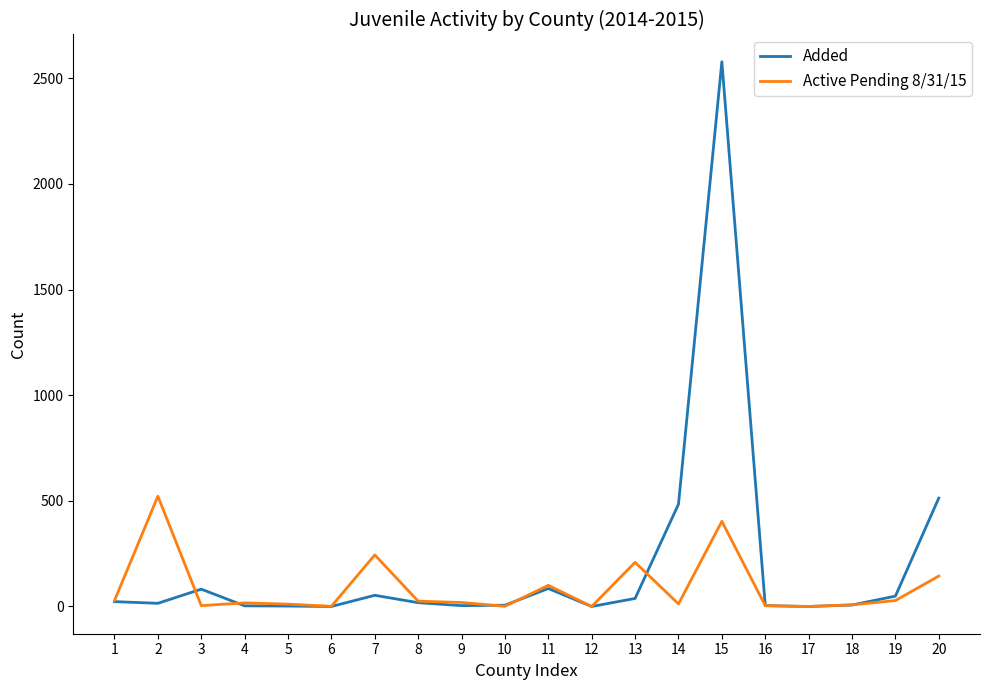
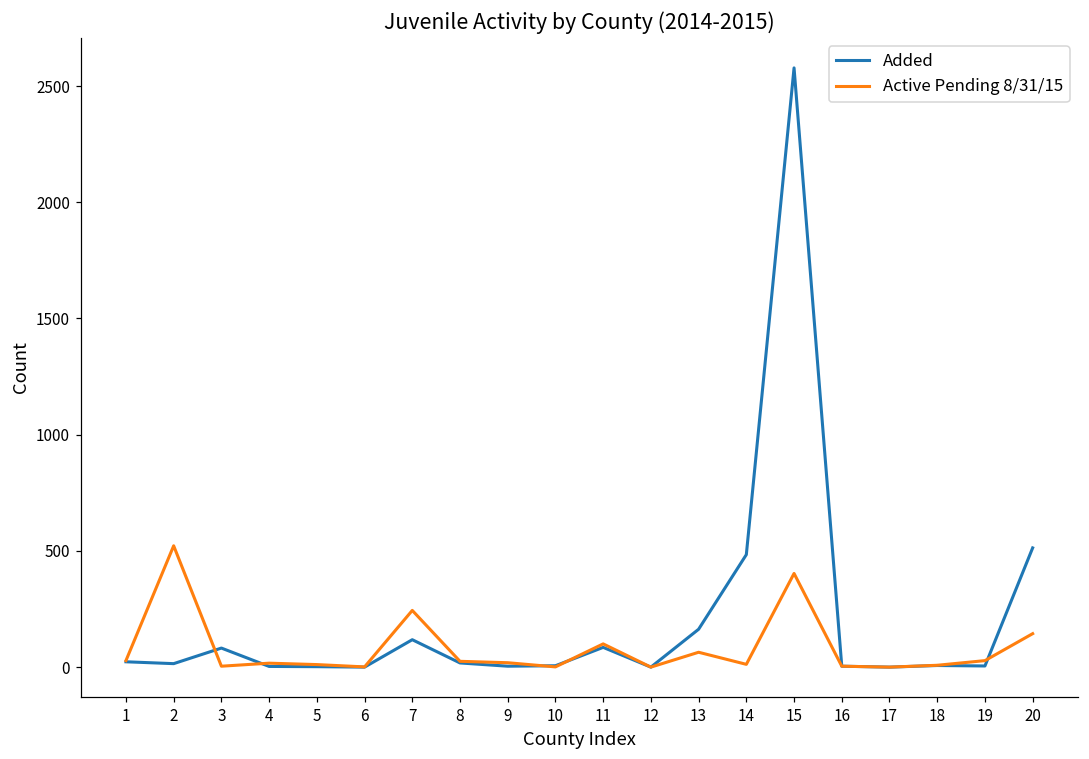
  {
    "Added": {
      "2": 20,
      "3": 80,
      "4": 0,
-     "7": 50,
+     "7": 120,
      "9": 0,
      "11": 90,
-     "13": 40,
+     "13": 160,
      "14": 480,
      "15": 2580,
-     "19": 50,
+     "19": 10,
      "20": 510
    },
    "Active Pending 8/31/15": {
      "2": 520,
      "3": 0,
      "4": 20,
      "7": 240,
      "9": 20,
      "11": 100,
-     "13": 210,
+     "13": 60,
      "14": 10,
      "15": 400,
      "19": 30,
      "20": 140
    }
  }
